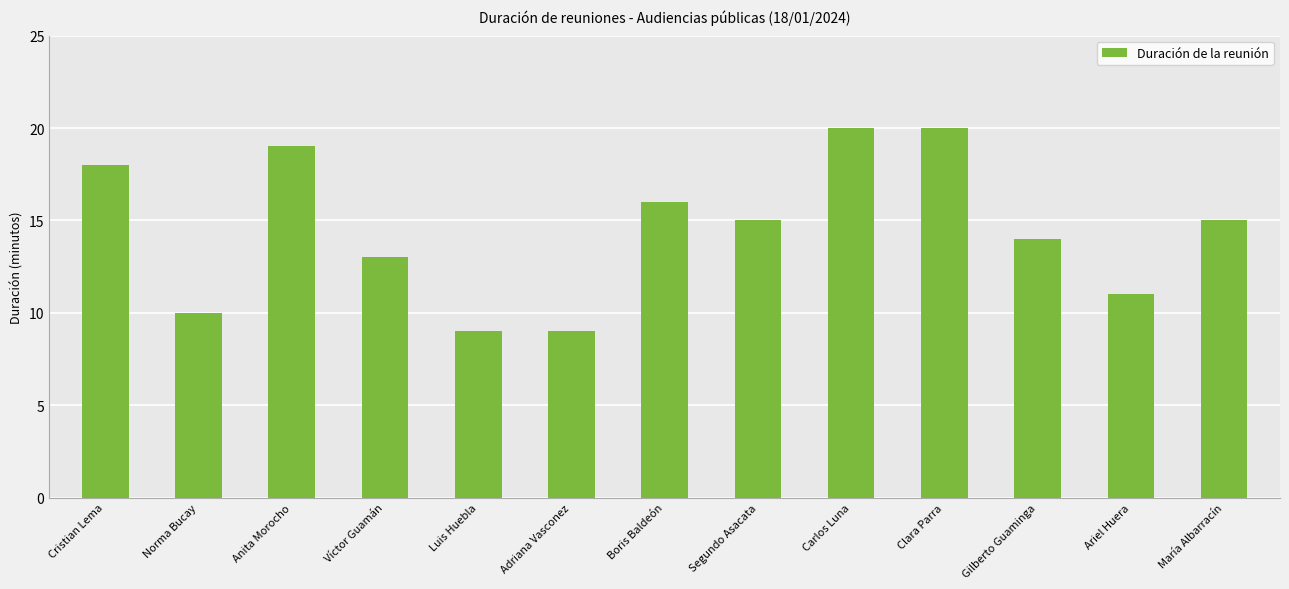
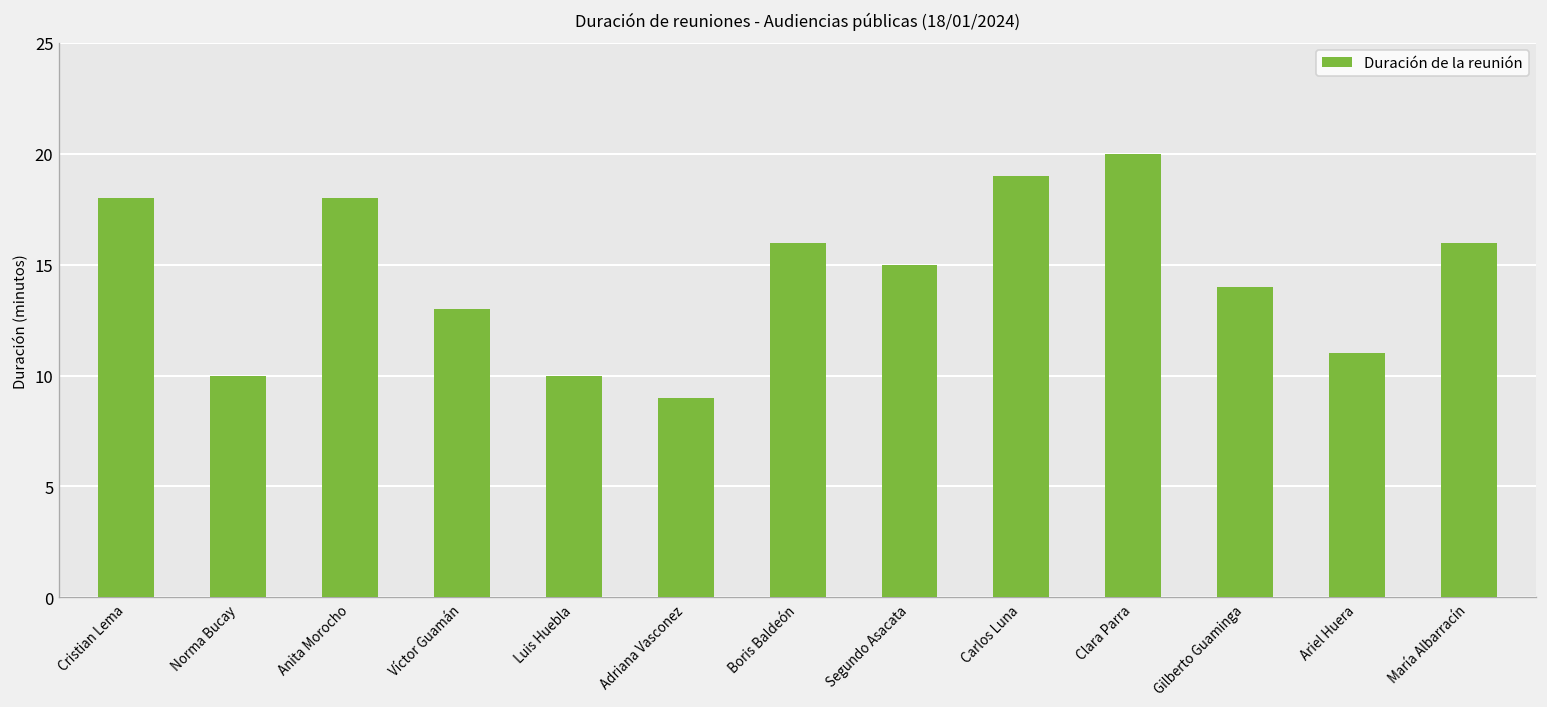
  {
    "Cristian Lema": 18,
    "Norma Bucay": 10,
-   "Anita Morocho": 19,
+   "Anita Morocho": 18,
    "Víctor Guamán": 13,
-   "Luis Huebla": 9,
+   "Luis Huebla": 10,
    "Adriana Vasconez": 9,
    "Boris Baldeón": 16,
    "Segundo Asacata": 15,
-   "Carlos Luna": 20,
+   "Carlos Luna": 19,
    "Clara Parra": 20,
    "Gilberto Guaminga": 14,
    "Ariel Huera": 11,
-   "María Albarracín": 15
+   "María Albarracín": 16
  }
